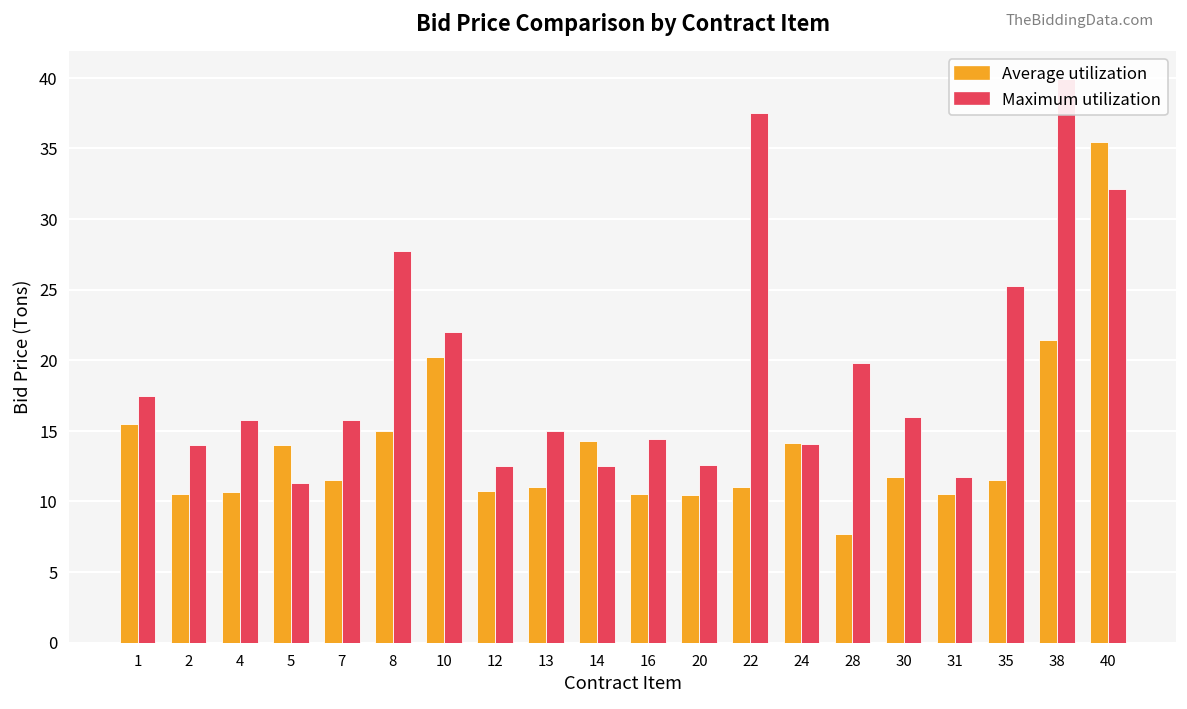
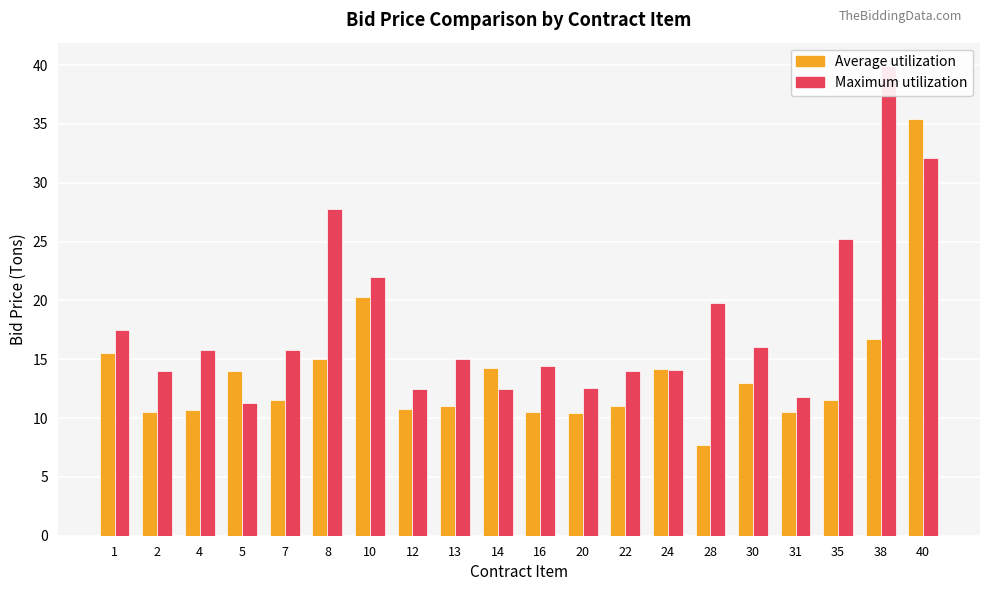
  {
    "Average utilization": {
      "1": 15.5,
      "2": 10.5,
      "4": 10.7,
      "5": 14.0,
      "7": 11.6,
      "8": 15.0,
      "10": 20.3,
      "12": 10.8,
      "13": 11.0,
      "14": 14.3,
      "16": 10.5,
      "20": 10.4,
      "22": 11.0,
      "24": 14.2,
      "28": 7.7,
-     "30": 11.8,
+     "30": 13.0,
      "31": 10.5,
      "35": 11.5,
-     "38": 21.5,
+     "38": 16.7,
      "40": 35.5
    },
    "Maximum utilization": {
      "1": 17.5,
      "2": 14.0,
      "4": 15.8,
      "5": 11.3,
      "7": 15.8,
      "8": 27.8,
      "10": 22.0,
      "12": 12.5,
      "13": 15.0,
      "14": 12.5,
      "16": 14.4,
      "20": 12.6,
-     "22": 37.5,
+     "22": 14.0,
      "24": 14.1,
      "28": 19.8,
      "30": 16.0,
      "31": 11.8,
      "35": 25.3,
      "40": 32.1
    }
  }
